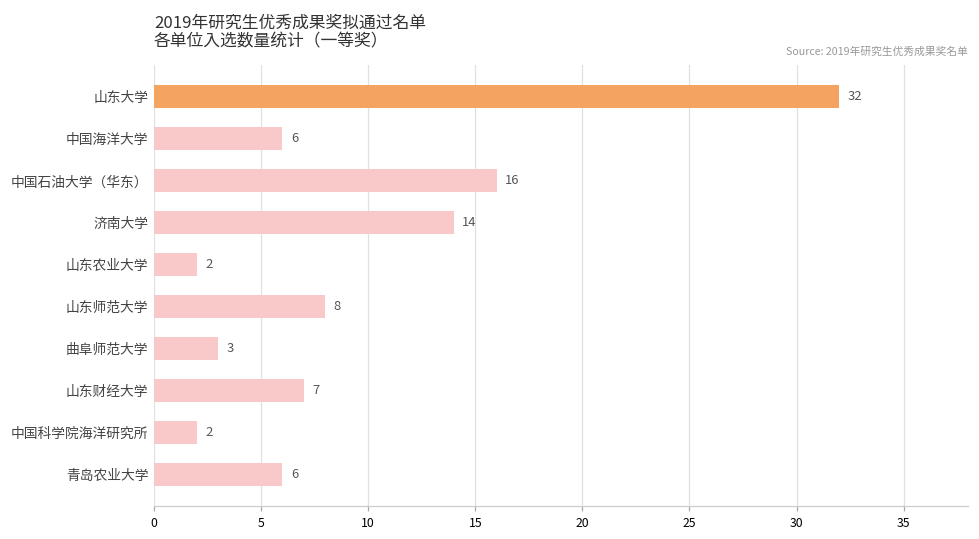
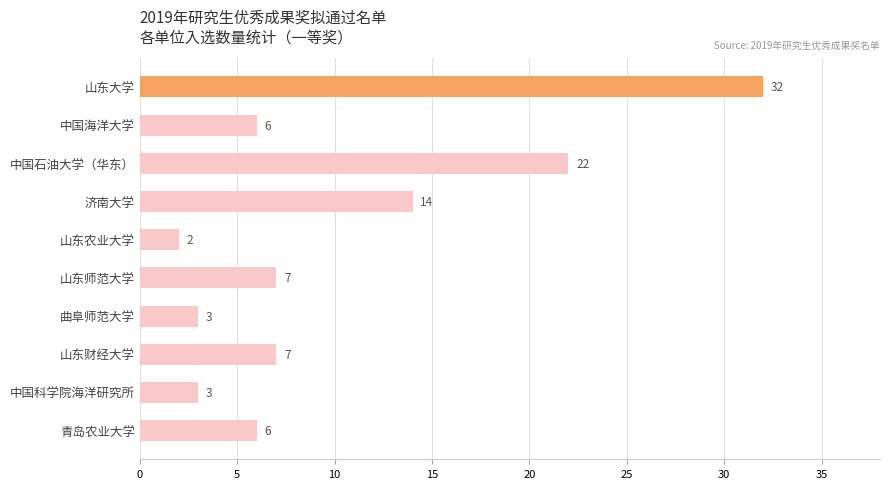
  {
    "山东大学": 32,
    "中国海洋大学": 6,
-   "中国石油大学（华东）": 16,
+   "中国石油大学（华东）": 22,
    "济南大学": 14,
    "山东农业大学": 2,
-   "山东师范大学": 8,
+   "山东师范大学": 7,
    "曲阜师范大学": 3,
    "山东财经大学": 7,
-   "中国科学院海洋研究所": 2,
+   "中国科学院海洋研究所": 3,
    "青岛农业大学": 6
  }
